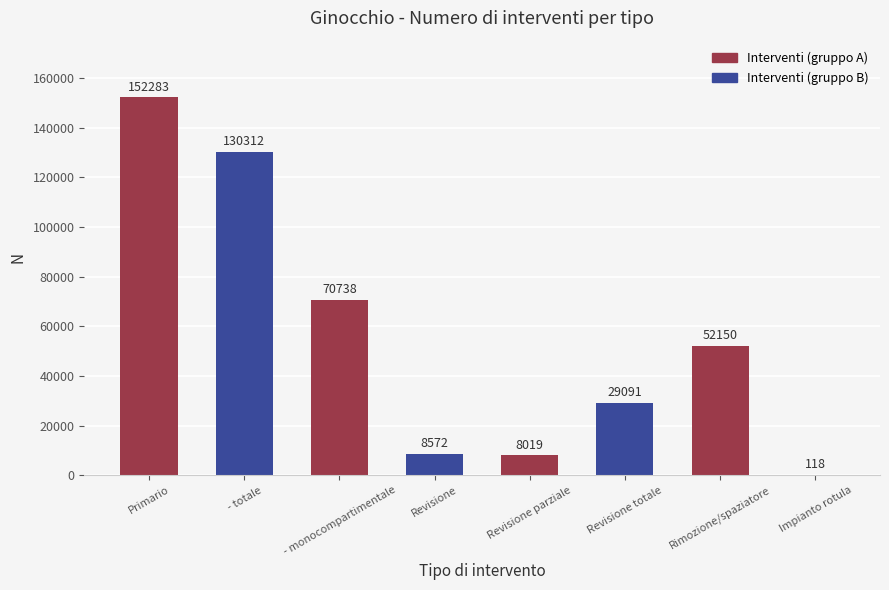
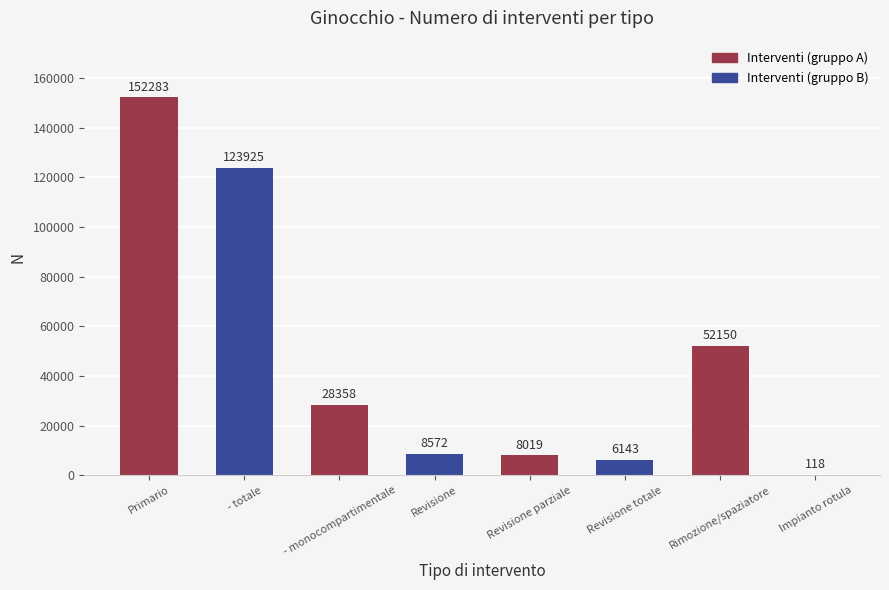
  {
    "Primario": 152283,
-   "- totale": 130312,
-   "- monocompartimentale": 70738,
+   "- totale": 123925,
+   "- monocompartimentale": 28358,
    "Revisione": 8572,
    "Revisione parziale": 8019,
-   "Revisione totale": 29091,
+   "Revisione totale": 6143,
    "Rimozione/spaziatore": 52150,
    "Impianto rotula": 118
  }
